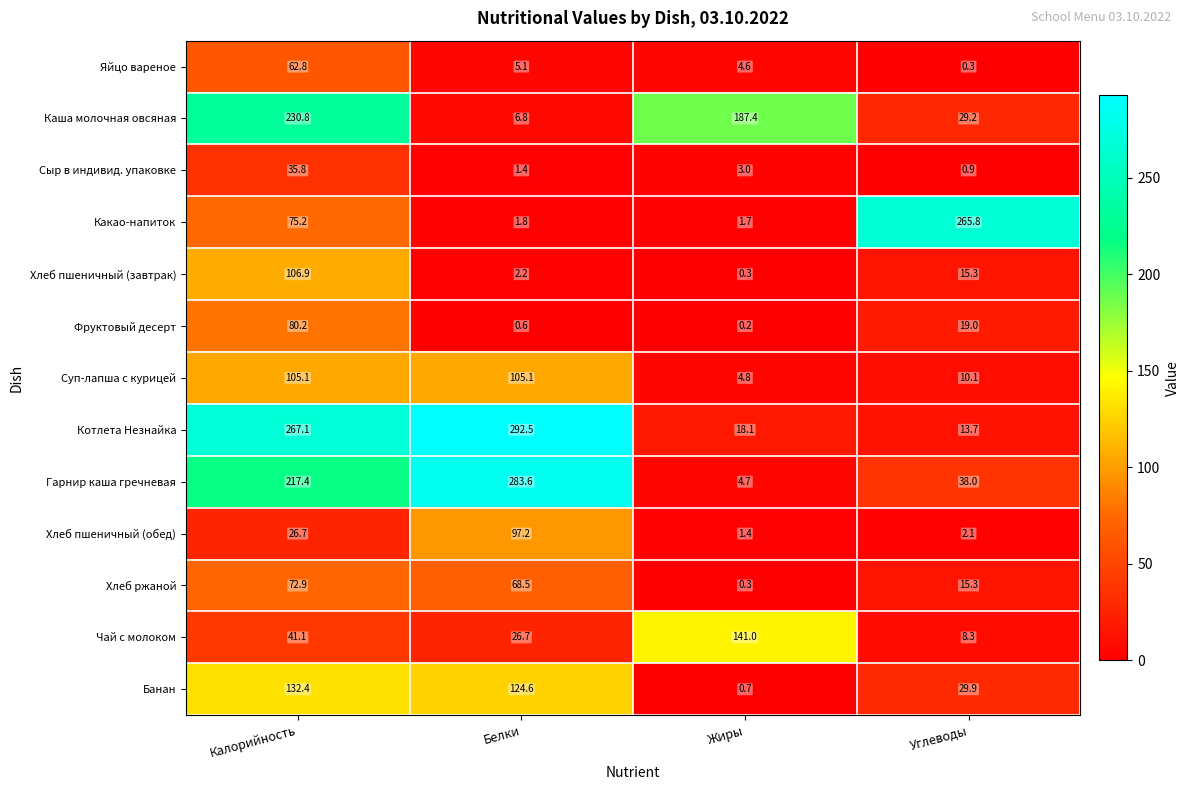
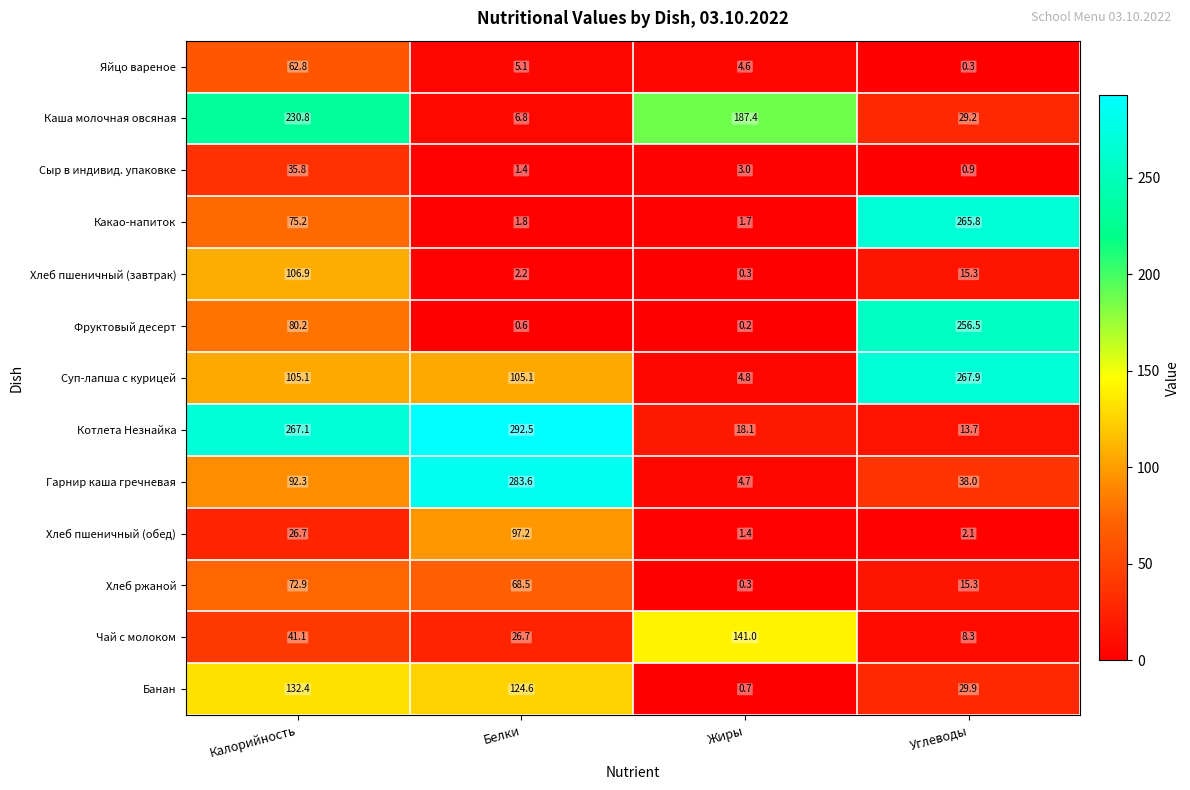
  {
    "Фруктовый десерт": {
-     "Углеводы": 19.0
+     "Углеводы": 256.5
    },
    "Суп-лапша с курицей": {
-     "Углеводы": 10.1
+     "Углеводы": 267.9
    },
    "Гарнир каша гречневая": {
-     "Калорийность": 217.4
+     "Калорийность": 92.3
    }
  }
